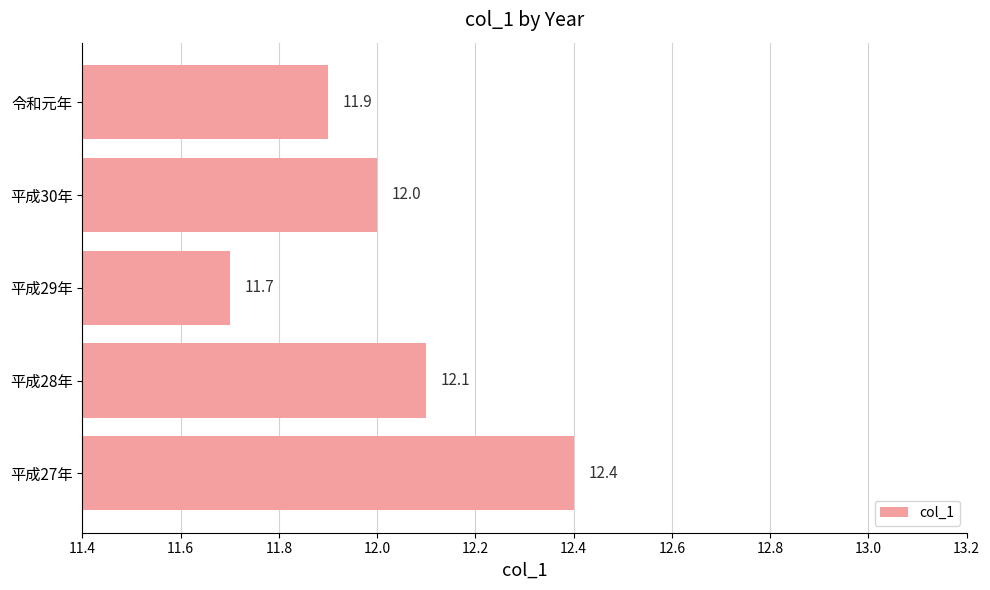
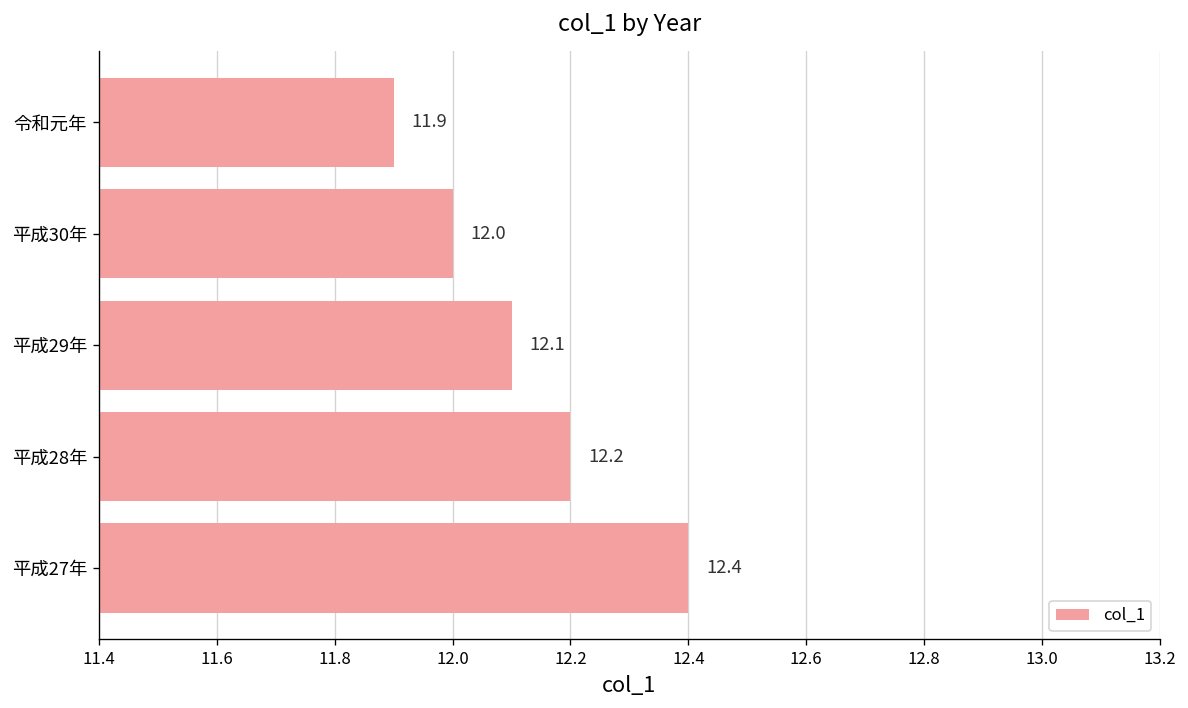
  {
    "令和元年": 11.9,
    "平成30年": 12.0,
-   "平成29年": 11.7,
-   "平成28年": 12.1,
+   "平成29年": 12.1,
+   "平成28年": 12.2,
    "平成27年": 12.4
  }
